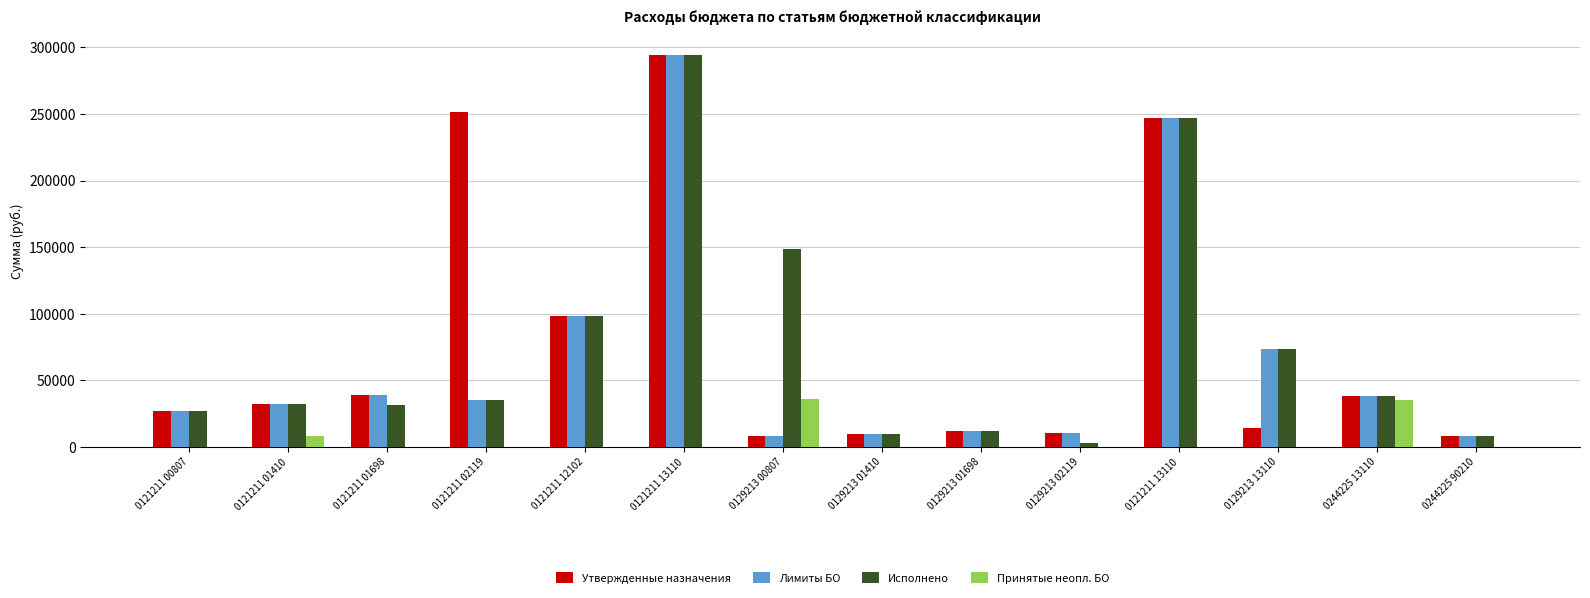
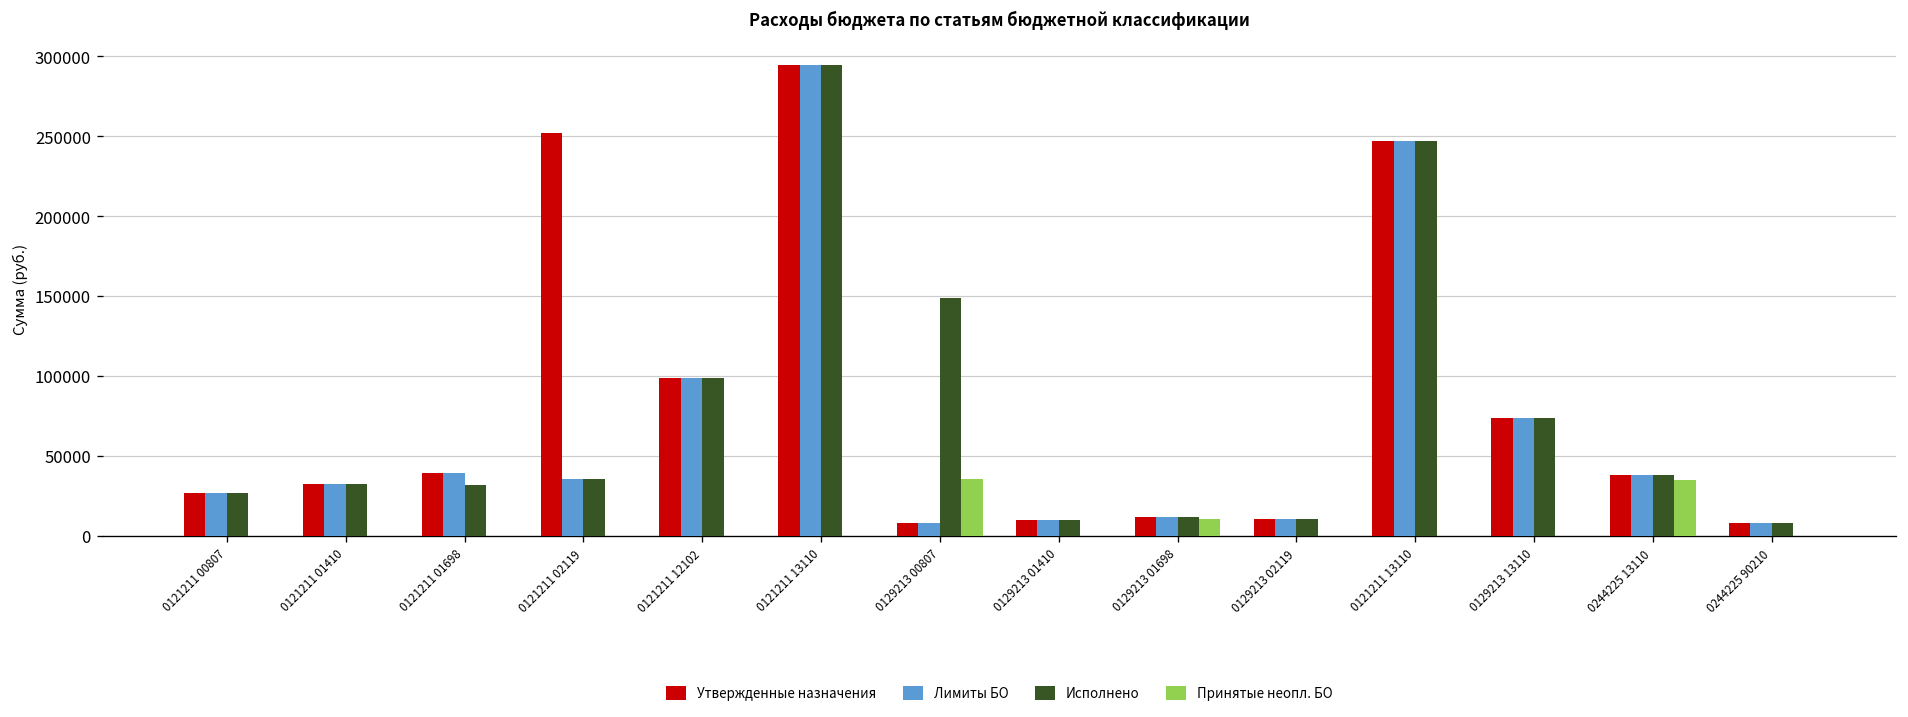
  {
    "Утвержденные назначения": {
      "0121211 00807": 27000,
      "0121211 01410": 32000,
      "0121211 01698": 39000,
      "0121211 02119": 252000,
      "0121211 12102": 99000,
      "0129213 00807": 8000,
      "0129213 01410": 10000,
      "0129213 01698": 12000,
      "0129213 02119": 11000,
-     "0129213 13110": 14000,
+     "0129213 13110": 74000,
      "0244225 13110": 38000,
      "0244225 90210": 8000
    },
    "Лимиты БО": {
      "0121211 00807": 27000,
      "0121211 01410": 32000,
      "0121211 01698": 39000,
      "0121211 02119": 35000,
      "0121211 12102": 99000,
      "0129213 00807": 8000,
      "0129213 01410": 10000,
      "0129213 01698": 12000,
      "0129213 02119": 11000,
      "0129213 13110": 74000,
      "0244225 13110": 38000,
      "0244225 90210": 8000
    },
    "Исполнено": {
      "0121211 00807": 27000,
      "0121211 01410": 32000,
      "0121211 01698": 32000,
      "0121211 02119": 35000,
      "0121211 12102": 99000,
      "0129213 00807": 149000,
      "0129213 01410": 10000,
      "0129213 01698": 12000,
-     "0129213 02119": 3000,
+     "0129213 02119": 11000,
      "0129213 13110": 74000,
      "0244225 13110": 38000,
      "0244225 90210": 8000
    },
    "Принятые неопл. БО": {
      "0121211 00807": 0,
-     "0121211 01410": 8000,
+     "0121211 01410": 0,
      "0121211 01698": 0,
      "0121211 02119": 0,
      "0121211 12102": 0,
      "0129213 00807": 36000,
      "0129213 01410": 0,
-     "0129213 01698": 0,
+     "0129213 01698": 10000,
      "0129213 02119": 0,
      "0129213 13110": 0,
      "0244225 13110": 35000,
      "0244225 90210": 0
    }
  }
